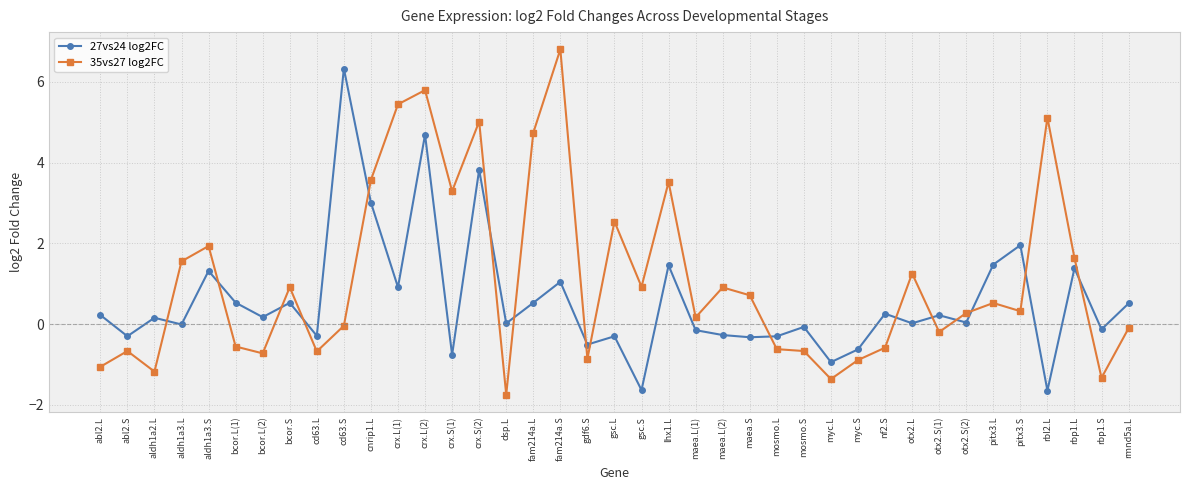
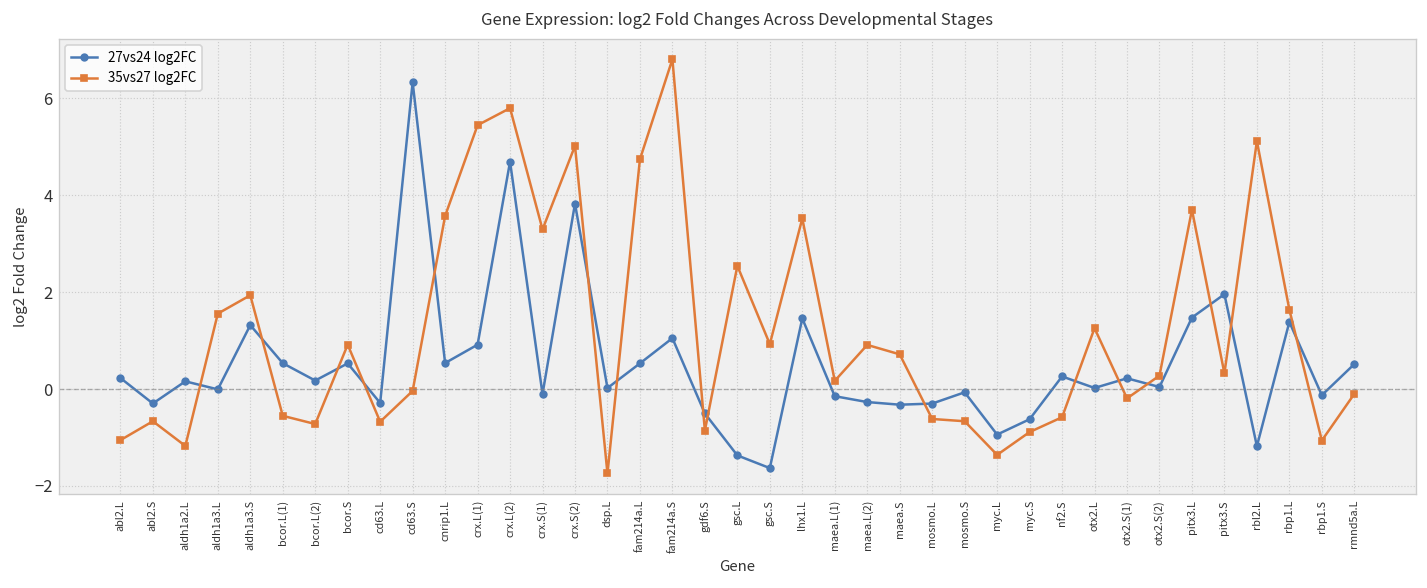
  {
    "27vs24 log2FC": {
      "abl2.L": 0.2,
      "abl2.S": -0.3,
      "aldh1a2.L": 0.2,
      "aldh1a3.L": 0.0,
      "aldh1a3.S": 1.3,
      "bcor.L(1)": 0.5,
      "bcor.L(2)": 0.2,
      "bcor.S": 0.5,
      "cd63.L": -0.3,
      "cd63.S": 6.3,
-     "cnrip1.L": 3.0,
+     "cnrip1.L": 0.5,
      "crx.L(1)": 0.9,
      "crx.L(2)": 4.7,
-     "crx.S(1)": -0.8,
+     "crx.S(1)": -0.1,
      "crx.S(2)": 3.8,
      "dsp.L": 0.0,
      "fam214a.L": 0.5,
      "fam214a.S": 1.0,
      "gdf6.S": -0.5,
-     "gsc.L": -0.3,
+     "gsc.L": -1.4,
      "gsc.S": -1.6,
      "lhx1.L": 1.5,
      "maea.L(1)": -0.1,
      "maea.L(2)": -0.3,
      "maea.S": -0.3,
      "mosmo.L": -0.3,
      "mosmo.S": -0.1,
      "myc.L": -0.9,
      "myc.S": -0.6,
      "nf2.S": 0.3,
      "otx2.L": 0.0,
      "otx2.S(1)": 0.2,
      "otx2.S(2)": 0.0,
      "pitx3.L": 1.5,
      "pitx3.S": 2.0,
-     "rbl2.L": -1.6,
+     "rbl2.L": -1.2,
      "rbp1.L": 1.4,
      "rbp1.S": -0.1,
      "rmnd5a.L": 0.5
    },
    "35vs27 log2FC": {
      "abl2.L": -1.1,
      "abl2.S": -0.7,
      "aldh1a2.L": -1.2,
      "aldh1a3.L": 1.6,
      "aldh1a3.S": 1.9,
      "bcor.L(1)": -0.6,
      "bcor.L(2)": -0.7,
      "bcor.S": 0.9,
      "cd63.L": -0.7,
      "cd63.S": 0.0,
      "cnrip1.L": 3.6,
      "crx.L(1)": 5.4,
      "crx.L(2)": 5.8,
      "crx.S(1)": 3.3,
      "crx.S(2)": 5.0,
      "dsp.L": -1.7,
      "fam214a.L": 4.7,
      "fam214a.S": 6.8,
      "gdf6.S": -0.9,
      "gsc.L": 2.5,
      "gsc.S": 0.9,
      "lhx1.L": 3.5,
      "maea.L(1)": 0.2,
      "maea.L(2)": 0.9,
      "maea.S": 0.7,
      "mosmo.L": -0.6,
      "mosmo.S": -0.7,
      "myc.L": -1.4,
      "myc.S": -0.9,
      "nf2.S": -0.6,
      "otx2.L": 1.3,
      "otx2.S(1)": -0.2,
      "otx2.S(2)": 0.3,
-     "pitx3.L": 0.5,
+     "pitx3.L": 3.7,
      "pitx3.S": 0.3,
      "rbl2.L": 5.1,
      "rbp1.L": 1.6,
-     "rbp1.S": -1.3,
+     "rbp1.S": -1.1,
      "rmnd5a.L": -0.1
    }
  }
